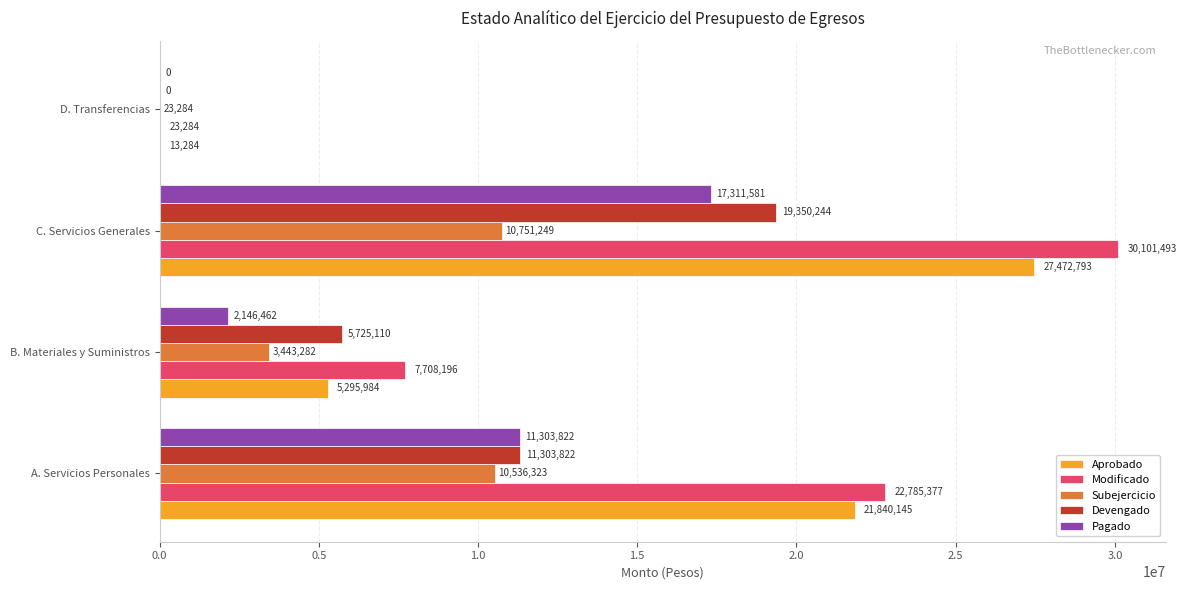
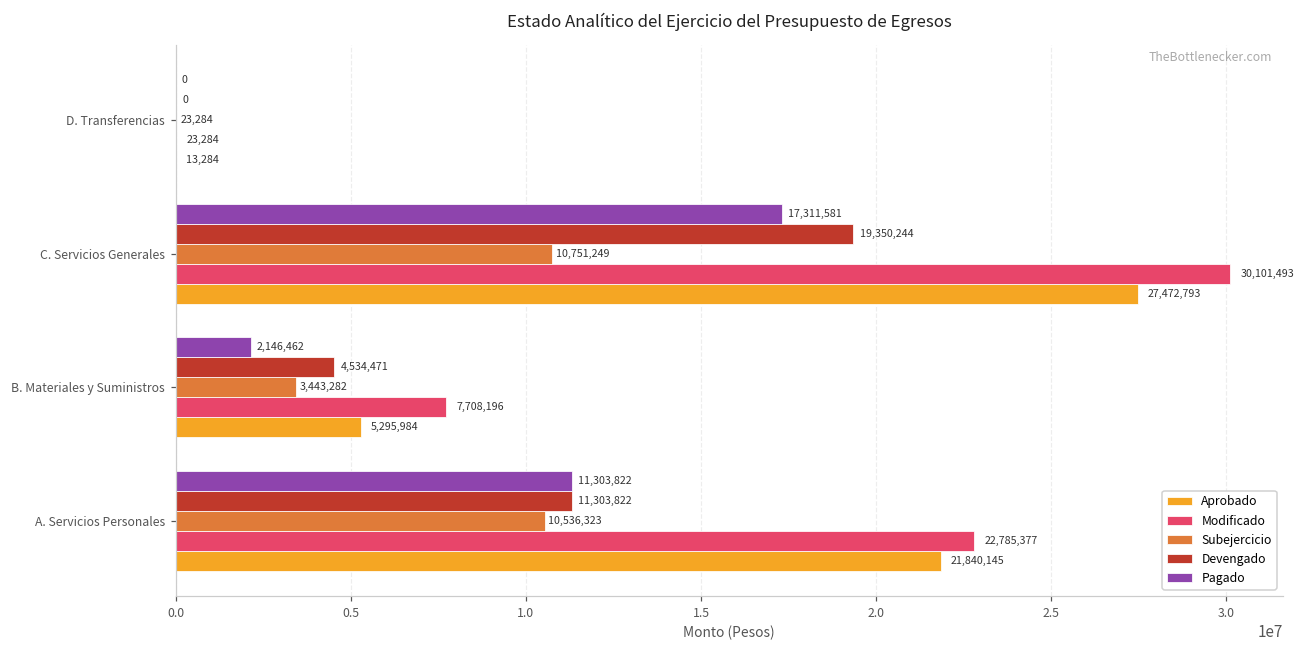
  {
    "Modificado": {
      "D. Transferencias": "23,284",
      "C. Servicios Generales": "30,101,493",
      "B. Materiales y Suministros": "7,708,196",
      "A. Servicios Personales": "22,785,377"
    },
    "Devengado": {
      "D. Transferencias": "0",
      "C. Servicios Generales": "19,350,244",
-     "B. Materiales y Suministros": "5,725,110",
+     "B. Materiales y Suministros": "4,534,471",
      "A. Servicios Personales": "11,303,822"
    },
    "Pagado": {
      "D. Transferencias": "0",
      "C. Servicios Generales": "17,311,581",
      "B. Materiales y Suministros": "2,146,462",
      "A. Servicios Personales": "11,303,822"
    }
  }
